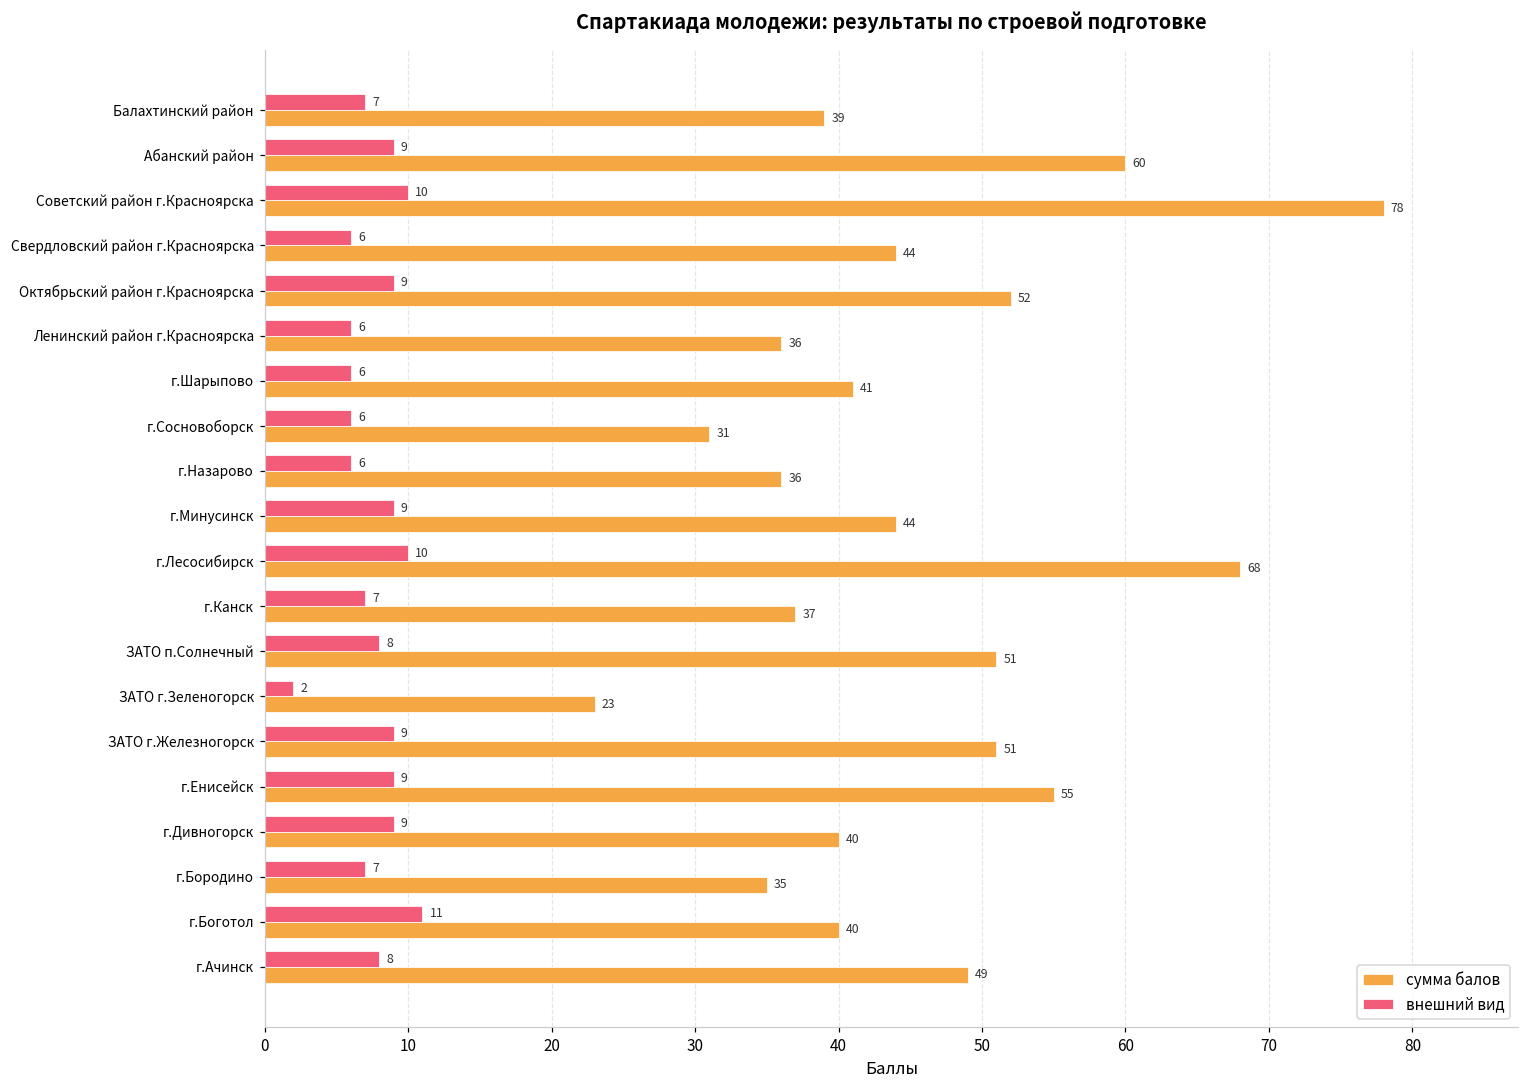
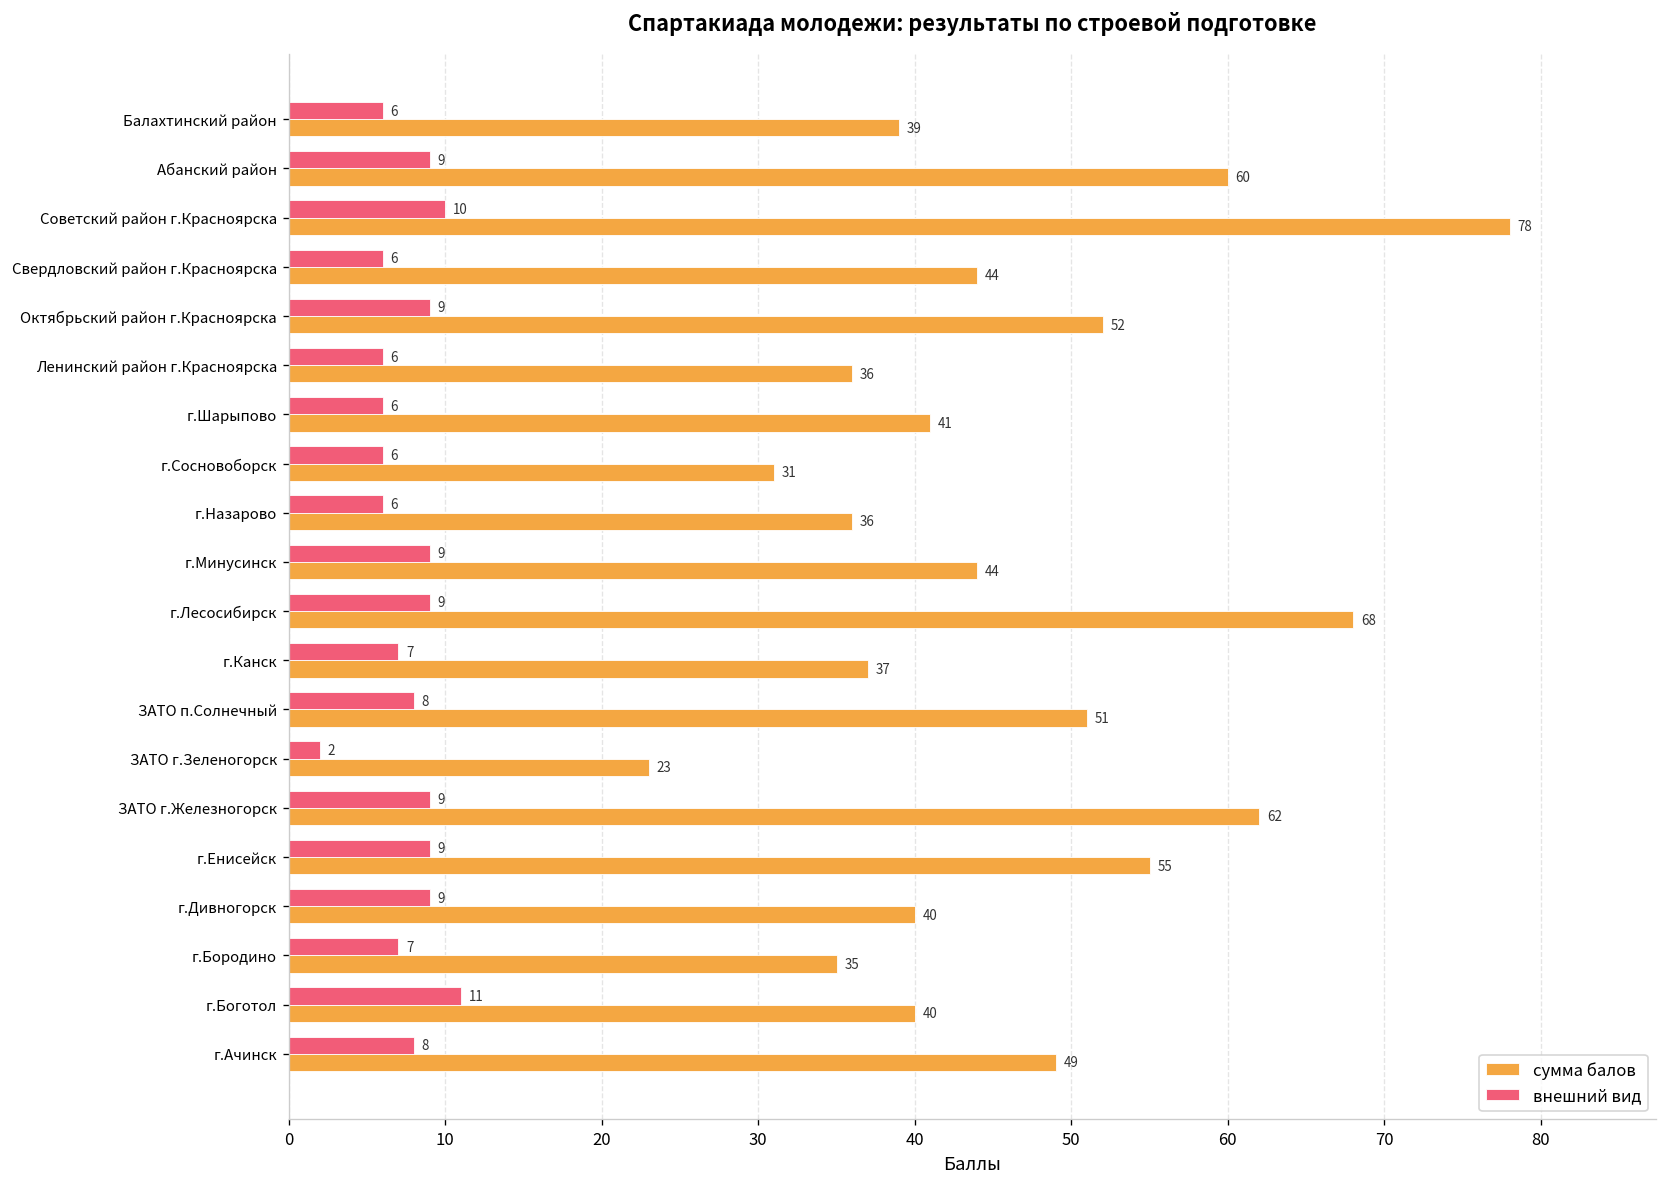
  {
    "сумма балов": {
      "Балахтинский район": 39,
      "Абанский район": 60,
      "Советский район г.Красноярска": 78,
      "Свердловский район г.Красноярска": 44,
      "Октябрьский район г.Красноярска": 52,
      "Ленинский район г.Красноярска": 36,
      "г.Шарыпово": 41,
      "г.Сосновоборск": 31,
      "г.Назарово": 36,
      "г.Минусинск": 44,
      "г.Лесосибирск": 68,
      "г.Канск": 37,
      "ЗАТО п.Солнечный": 51,
      "ЗАТО г.Зеленогорск": 23,
-     "ЗАТО г.Железногорск": 51,
+     "ЗАТО г.Железногорск": 62,
      "г.Енисейск": 55,
      "г.Дивногорск": 40,
      "г.Бородино": 35,
      "г.Боготол": 40,
      "г.Ачинск": 49
    },
    "внешний вид": {
-     "Балахтинский район": 7,
+     "Балахтинский район": 6,
      "Абанский район": 9,
      "Советский район г.Красноярска": 10,
      "Свердловский район г.Красноярска": 6,
      "Октябрьский район г.Красноярска": 9,
      "Ленинский район г.Красноярска": 6,
      "г.Шарыпово": 6,
      "г.Сосновоборск": 6,
      "г.Назарово": 6,
      "г.Минусинск": 9,
-     "г.Лесосибирск": 10,
+     "г.Лесосибирск": 9,
      "г.Канск": 7,
      "ЗАТО п.Солнечный": 8,
      "ЗАТО г.Зеленогорск": 2,
      "ЗАТО г.Железногорск": 9,
      "г.Енисейск": 9,
      "г.Дивногорск": 9,
      "г.Бородино": 7,
      "г.Боготол": 11,
      "г.Ачинск": 8
    }
  }
